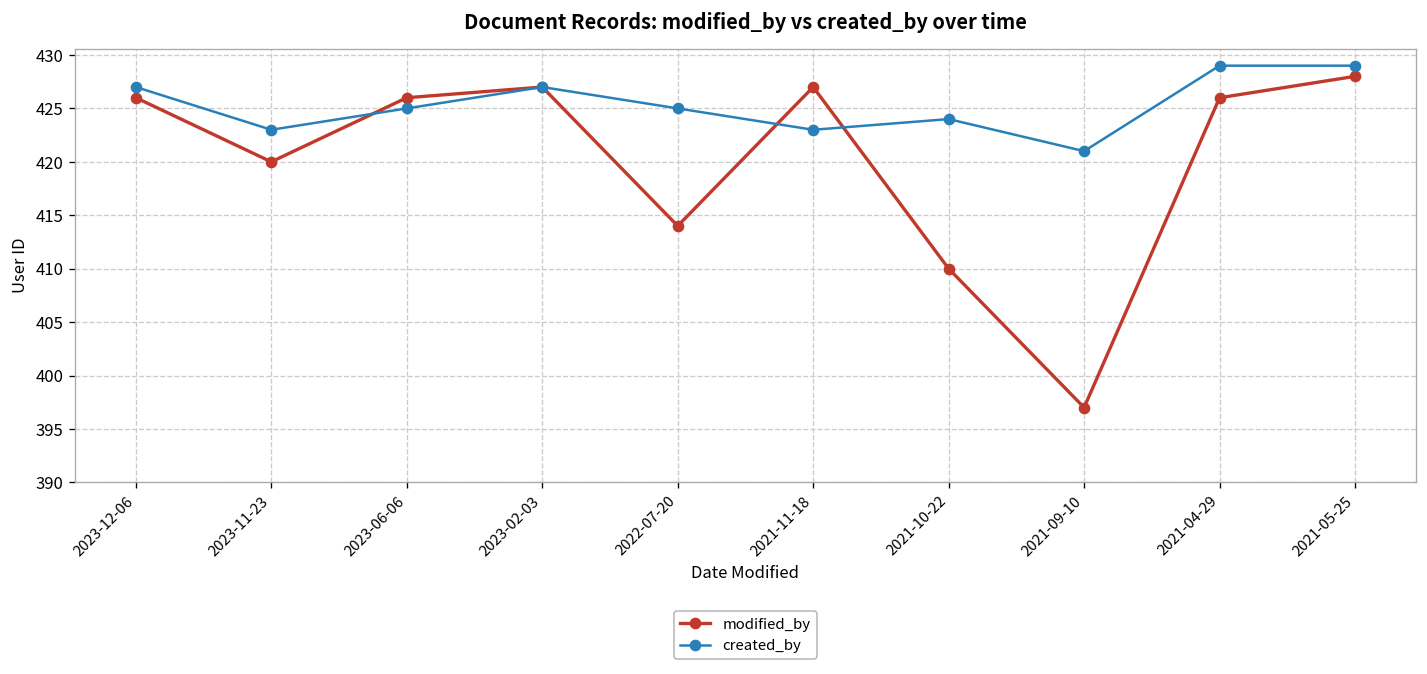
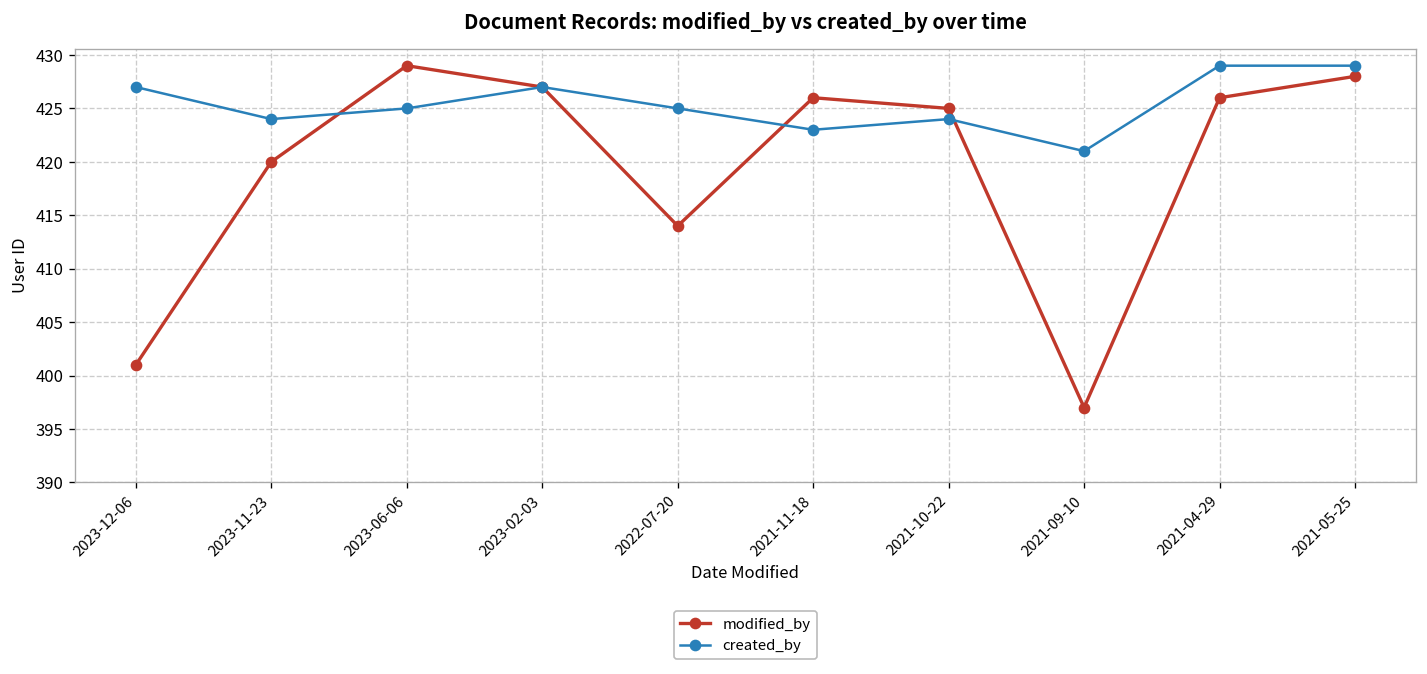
  {
    "modified_by": {
-     "2023-12-06": 426,
+     "2023-12-06": 401,
      "2023-11-23": 420,
-     "2023-06-06": 426,
+     "2023-06-06": 429,
      "2022-07-20": 414,
-     "2021-11-18": 427,
-     "2021-10-22": 410,
+     "2021-11-18": 426,
+     "2021-10-22": 425,
      "2021-09-10": 397,
      "2021-04-29": 426,
      "2021-05-25": 428
    },
    "created_by": {
      "2023-12-06": 427,
-     "2023-11-23": 423,
+     "2023-11-23": 424,
      "2023-06-06": 425,
      "2022-07-20": 425,
      "2021-11-18": 423,
      "2021-10-22": 424,
      "2021-09-10": 421,
      "2021-04-29": 429,
      "2021-05-25": 429
    }
  }
